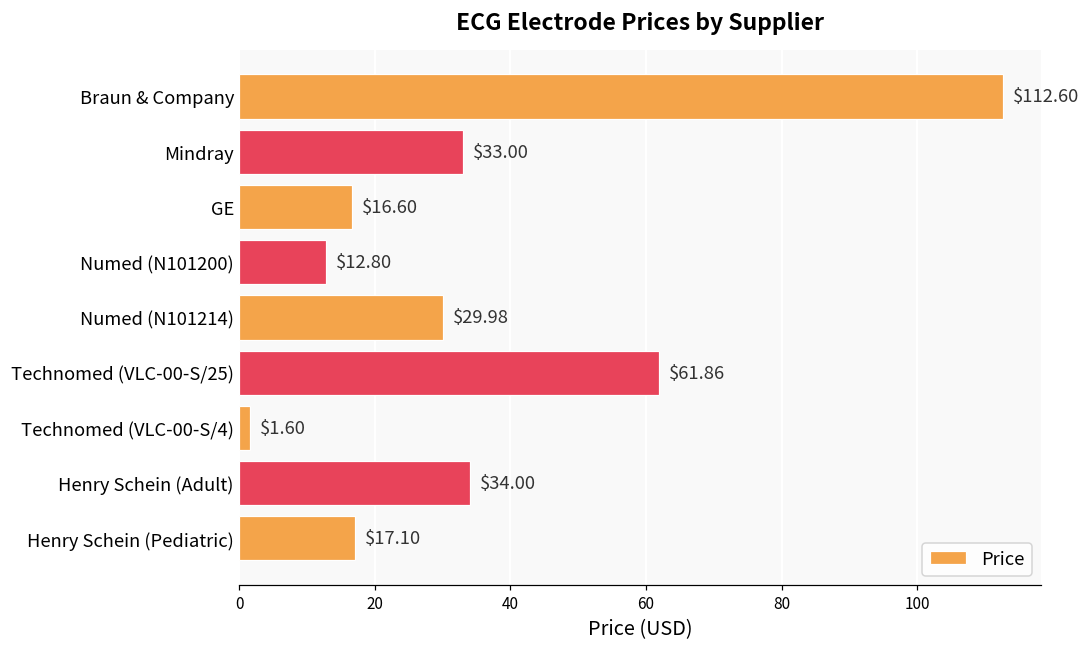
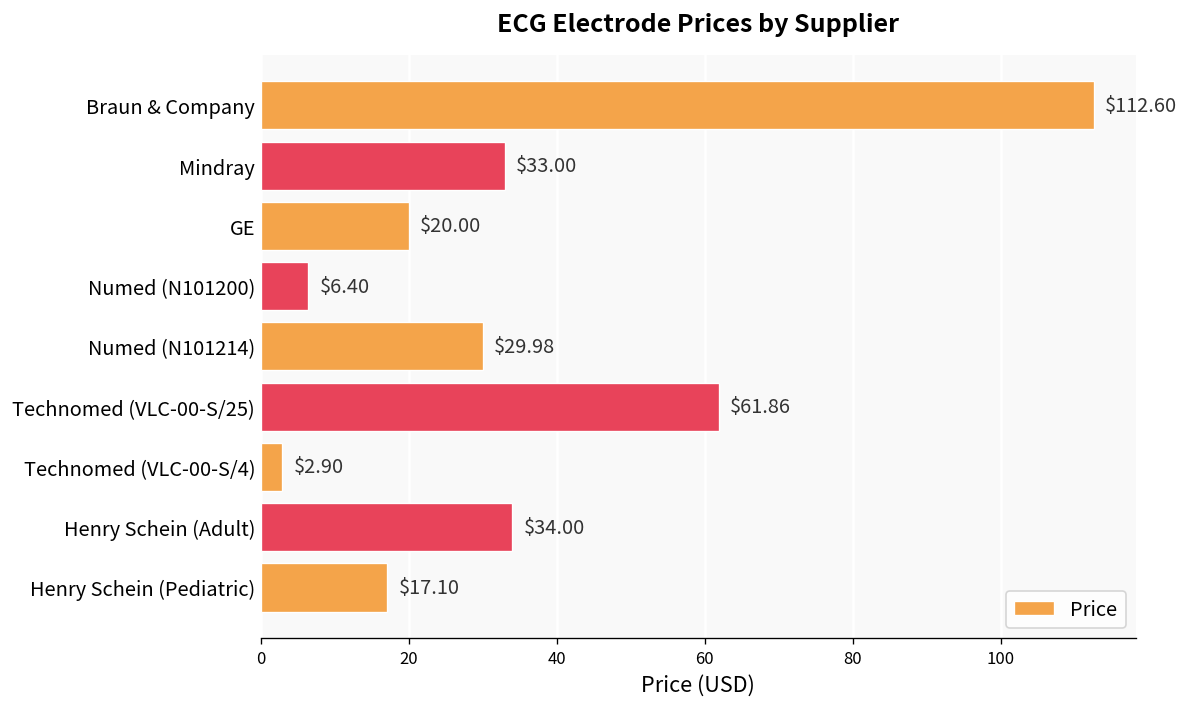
  {
    "Braun & Company": "$112.60",
    "Mindray": "$33.00",
-   "GE": "$16.60",
-   "Numed (N101200)": "$12.80",
+   "GE": "$20.00",
+   "Numed (N101200)": "$6.40",
    "Numed (N101214)": "$29.98",
    "Technomed (VLC-00-S/25)": "$61.86",
-   "Technomed (VLC-00-S/4)": "$1.60",
+   "Technomed (VLC-00-S/4)": "$2.90",
    "Henry Schein (Adult)": "$34.00",
    "Henry Schein (Pediatric)": "$17.10"
  }
